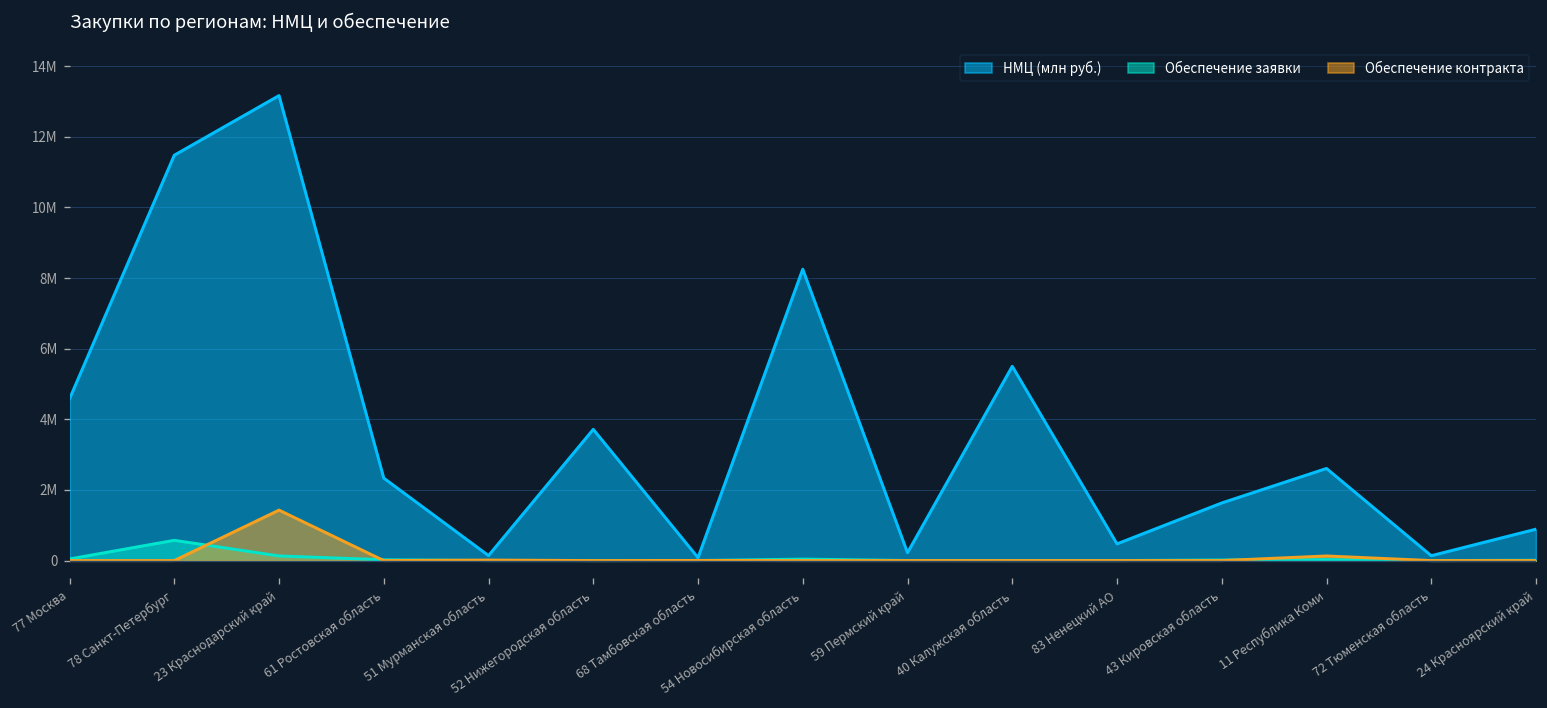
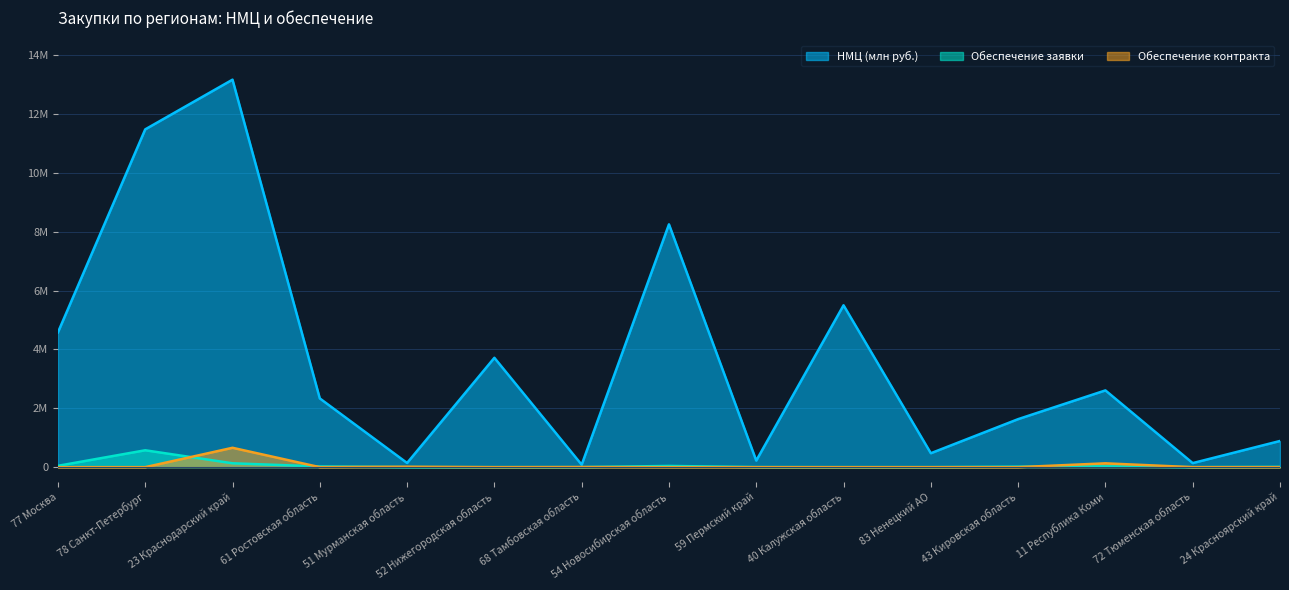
  {
    "Обеспечение контракта": {
      "78 Санкт-Петербург": 0,
-     "23 Краснодарский край": 1400000,
+     "23 Краснодарский край": 700000,
      "11 Республика Коми": 100000
    }
  }
